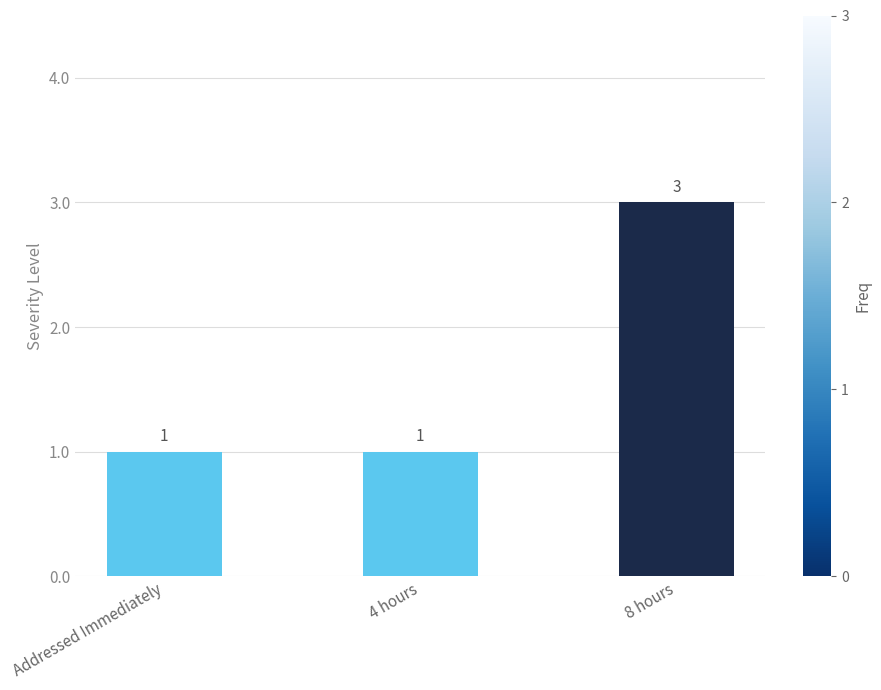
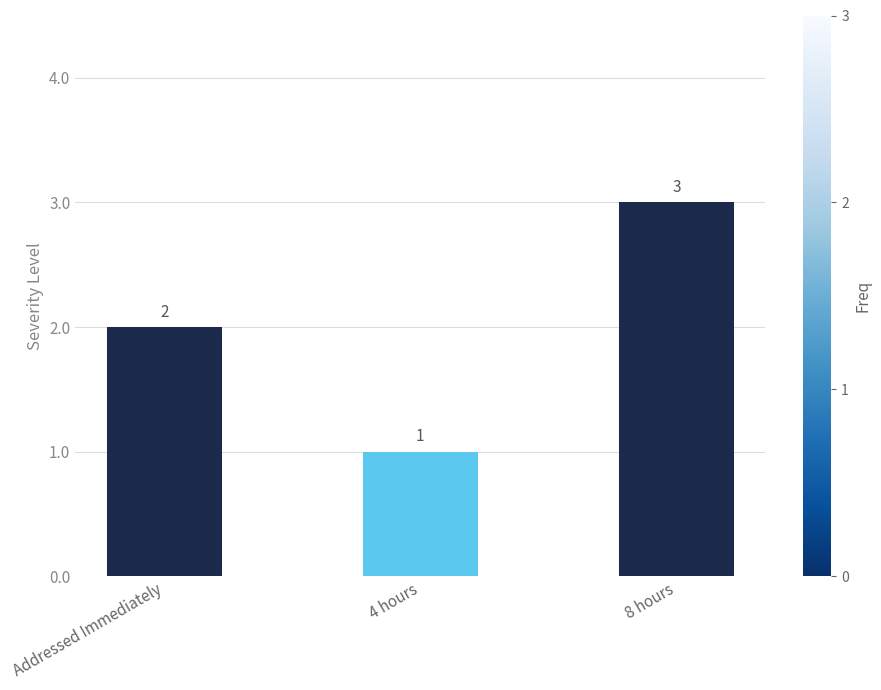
  {
-   "Addressed Immediately": 1,
+   "Addressed Immediately": 2,
    "4 hours": 1,
    "8 hours": 3
  }
